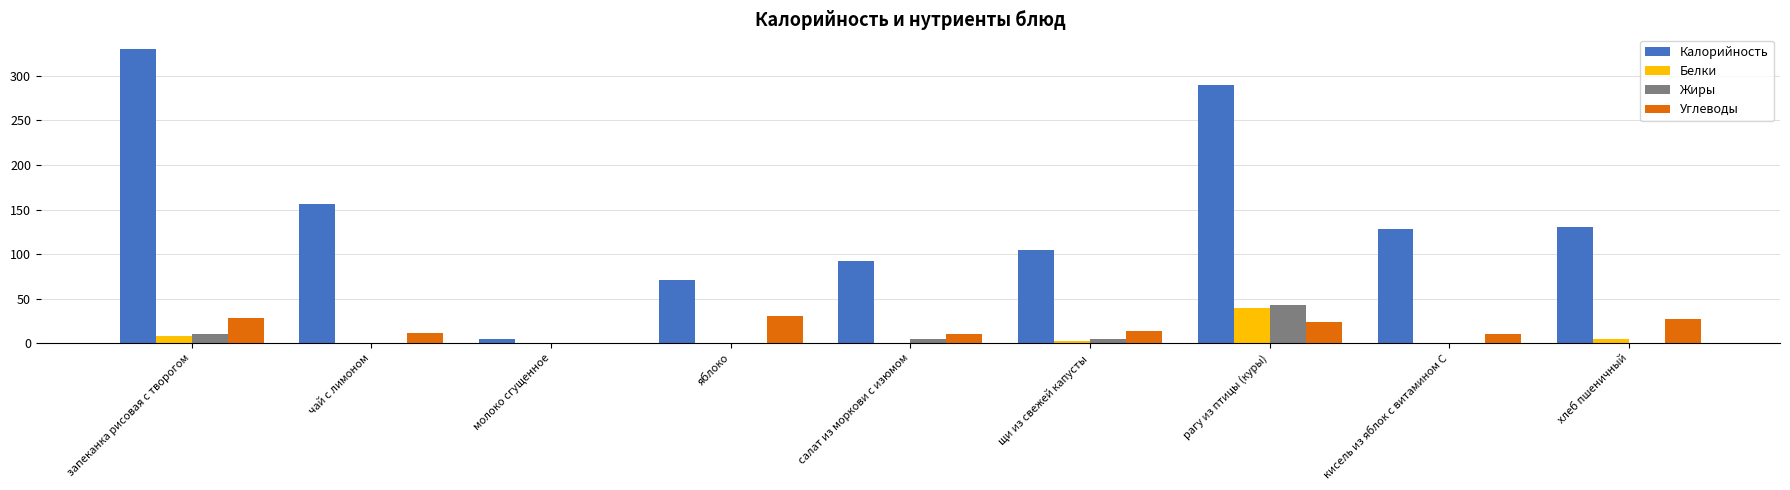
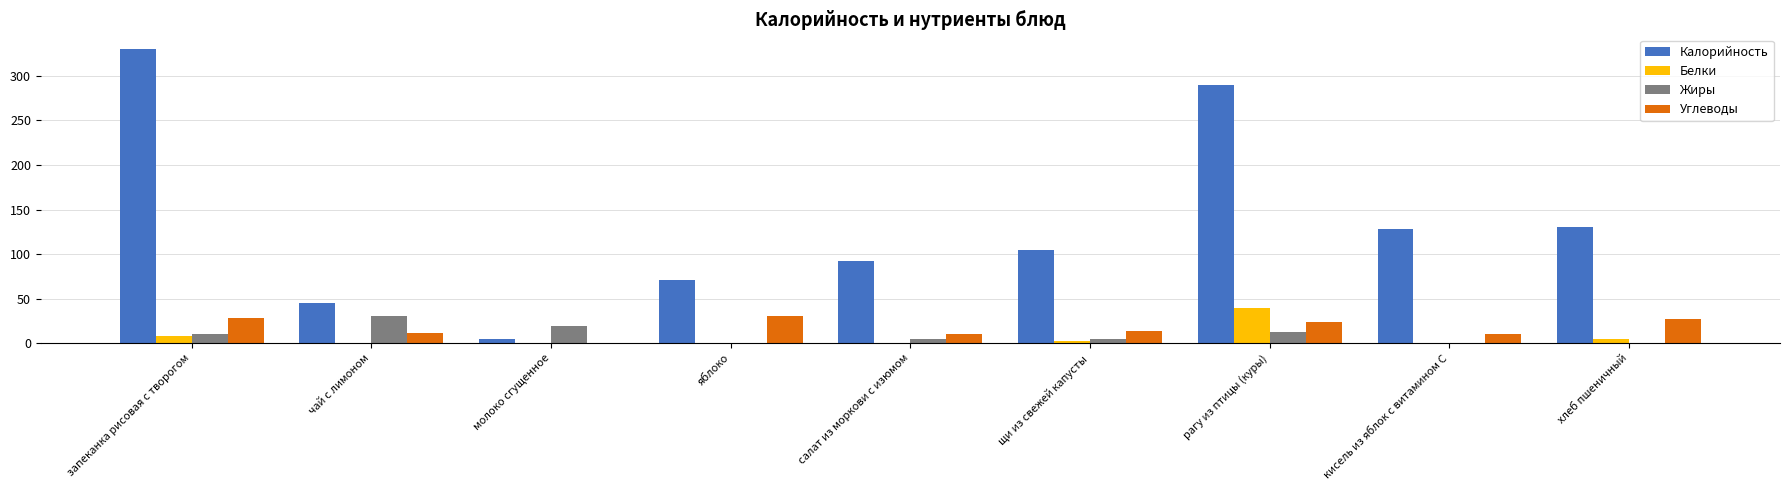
  {
    "Калорийность": {
      "запеканка рисовая с творогом": 330,
-     "чай с лимоном": 160,
+     "чай с лимоном": 50,
      "молоко сгущенное": 0,
      "яблоко": 70,
      "салат из моркови с изюмом": 90,
      "щи из свежей капусты": 100,
      "рагу из птицы (куры)": 290,
      "кисель из яблок с витамином С": 130,
      "хлеб пшеничный": 130
    },
    "Белки": {
      "запеканка рисовая с творогом": 10,
      "щи из свежей капусты": 0,
      "рагу из птицы (куры)": 40,
      "хлеб пшеничный": 0
    },
    "Жиры": {
      "запеканка рисовая с творогом": 10,
-     "чай с лимоном": 0,
-     "молоко сгущенное": 0,
+     "чай с лимоном": 30,
+     "молоко сгущенное": 20,
      "салат из моркови с изюмом": 10,
      "щи из свежей капусты": 0,
-     "рагу из птицы (куры)": 40,
+     "рагу из птицы (куры)": 10,
      "кисель из яблок с витамином С": 0
    },
    "Углеводы": {
      "запеканка рисовая с творогом": 30,
      "чай с лимоном": 10,
      "яблоко": 30,
      "салат из моркови с изюмом": 10,
      "щи из свежей капусты": 10,
      "рагу из птицы (куры)": 20,
      "кисель из яблок с витамином С": 10,
      "хлеб пшеничный": 30
    }
  }
